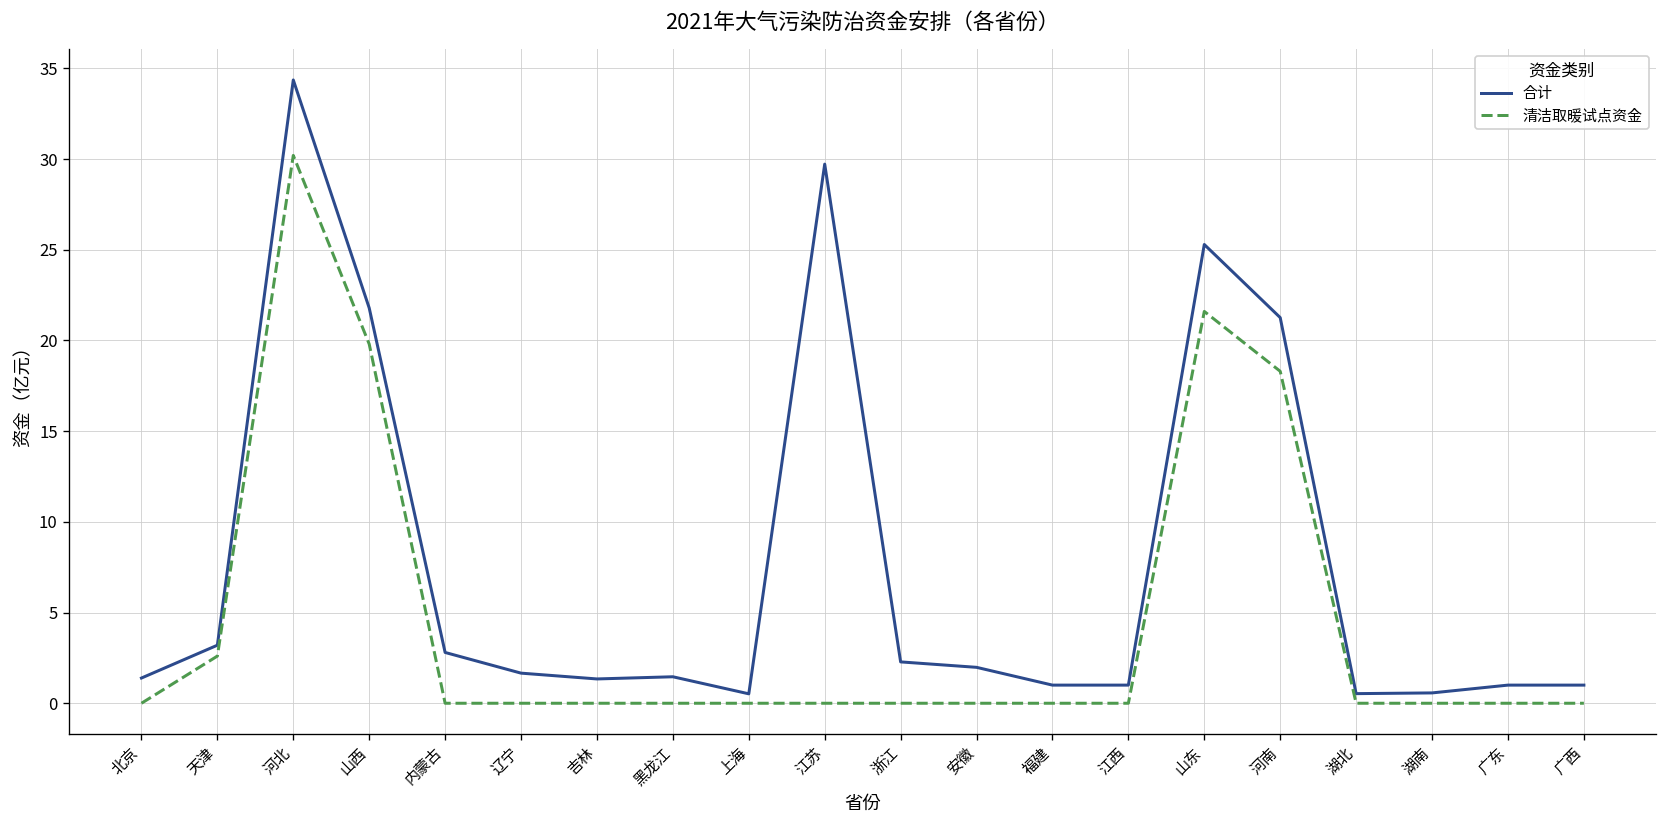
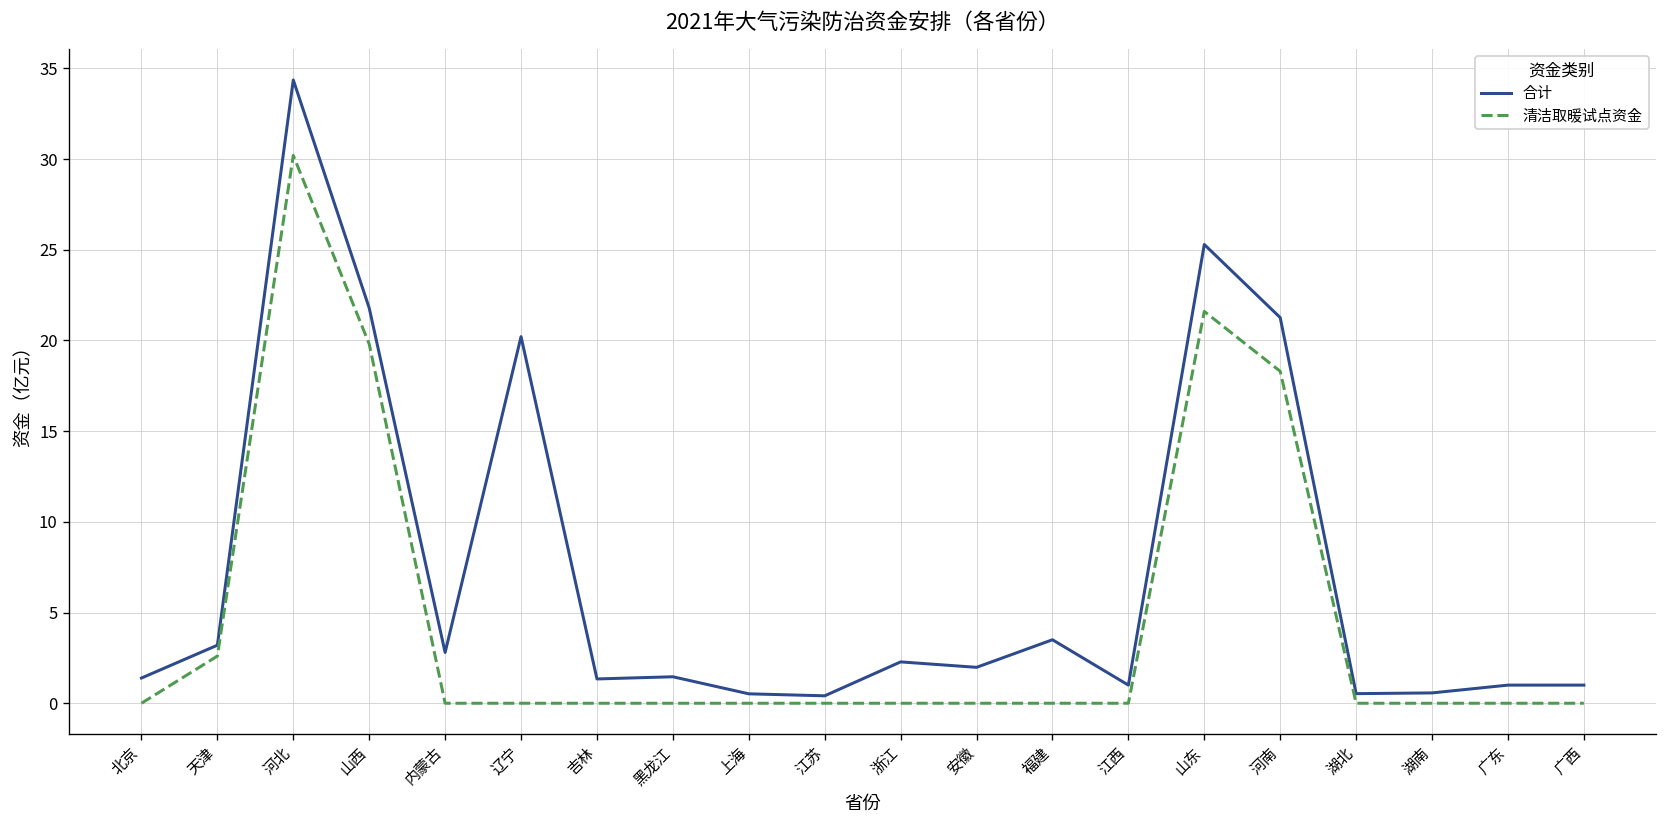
  {
    "合计": {
      "北京": 1.4,
      "天津": 3.2,
      "河北": 34.4,
      "山西": 21.8,
      "内蒙古": 2.8,
-     "辽宁": 1.7,
+     "辽宁": 20.2,
      "吉林": 1.3,
      "黑龙江": 1.5,
      "上海": 0.5,
-     "江苏": 29.7,
+     "江苏": 0.4,
      "浙江": 2.3,
      "安徽": 2.0,
-     "福建": 1.0,
+     "福建": 3.5,
      "江西": 1.0,
      "山东": 25.3,
      "河南": 21.3,
      "湖北": 0.5,
      "湖南": 0.6,
      "广东": 1.0,
      "广西": 1.0
    },
    "清洁取暖试点资金": {
      "北京": 0.0,
      "天津": 2.6,
      "河北": 30.2,
      "山西": 19.8,
      "内蒙古": 0.0,
      "辽宁": 0.0,
      "吉林": 0.0,
      "黑龙江": 0.0,
      "上海": 0.0,
      "江苏": 0.0,
      "浙江": 0.0,
      "安徽": 0.0,
      "福建": 0.0,
      "江西": 0.0,
      "山东": 21.6,
      "河南": 18.3,
      "湖北": 0.0,
      "湖南": 0.0,
      "广东": 0.0,
      "广西": 0.0
    }
  }
